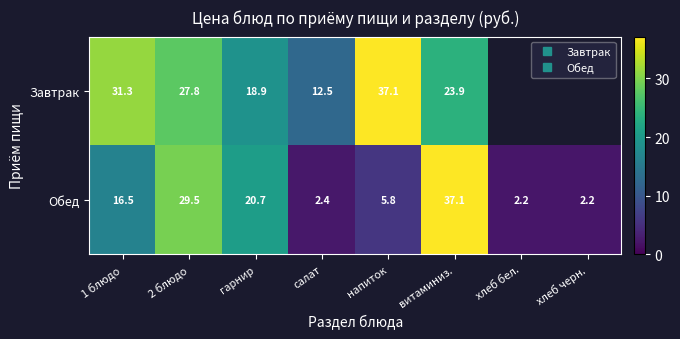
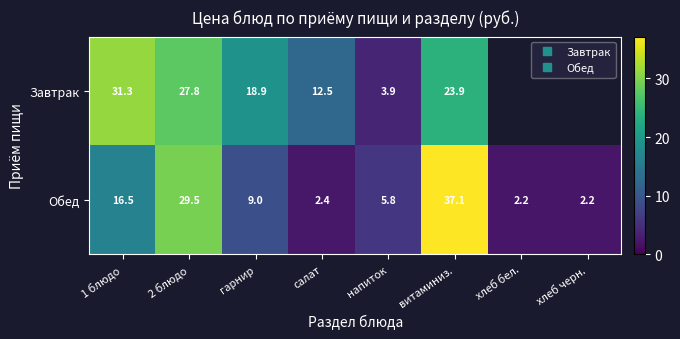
  {
    "Завтрак": {
      "1 блюдо": 31.3,
      "2 блюдо": 27.8,
      "гарнир": 18.9,
      "салат": 12.5,
-     "напиток": 37.1,
+     "напиток": 3.9,
      "витаминиз.": 23.9
    },
    "Обед": {
      "1 блюдо": 16.5,
      "2 блюдо": 29.5,
-     "гарнир": 20.7,
+     "гарнир": 9.0,
      "салат": 2.4,
      "напиток": 5.8,
      "витаминиз.": 37.1,
      "хлеб бел.": 2.2,
      "хлеб черн.": 2.2
    }
  }
